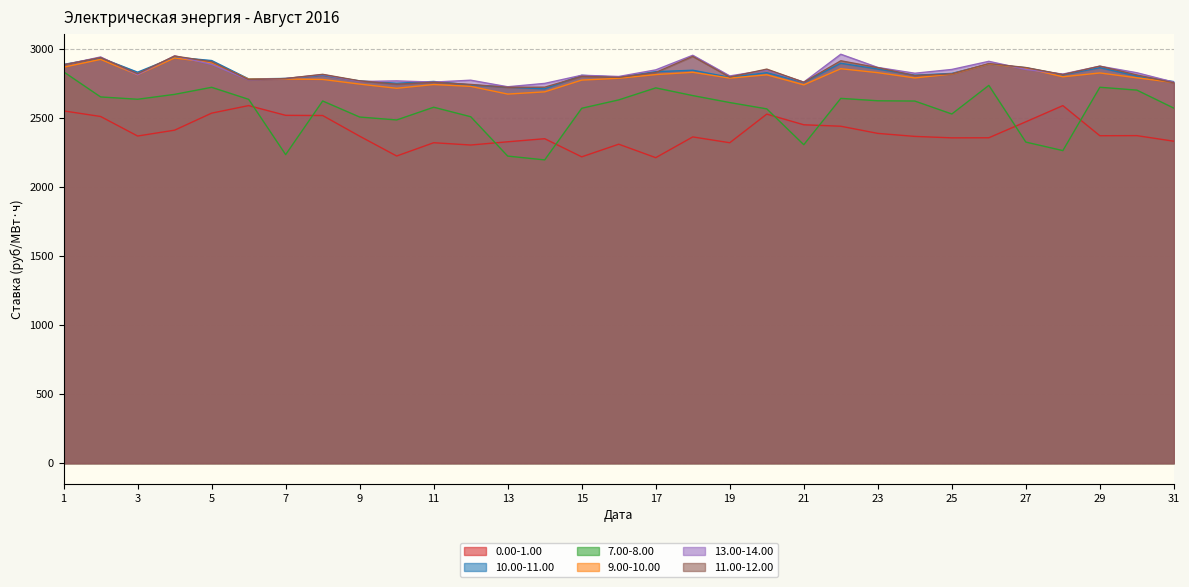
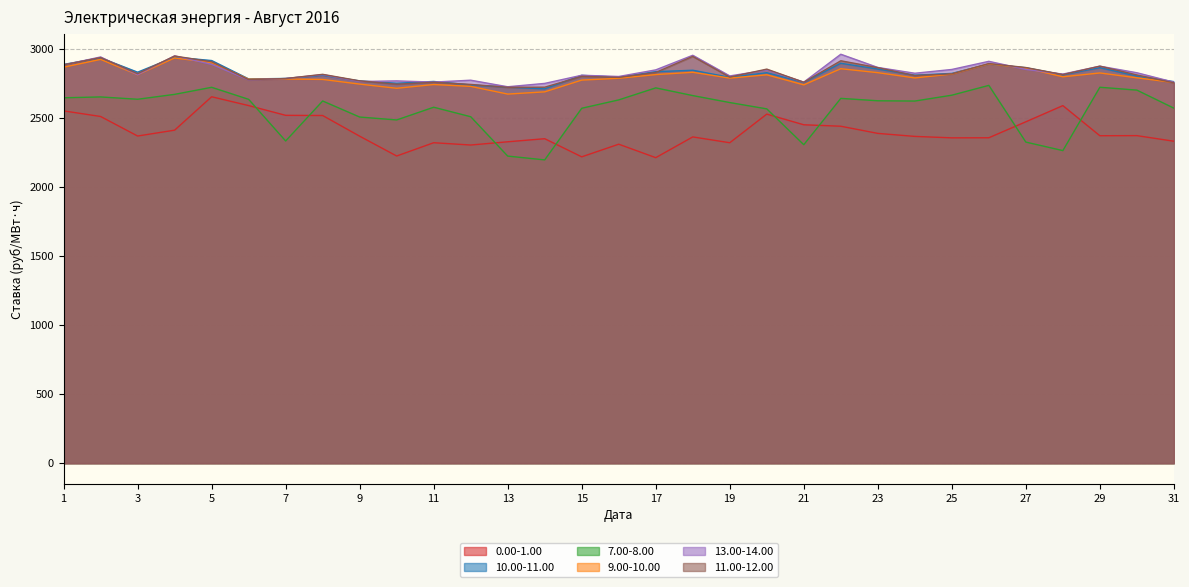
  {
    "0.00-1.00": {
      "1": 2550,
      "3": 2370,
-     "5": 2530,
+     "5": 2650,
      "7": 2520,
      "9": 2370,
      "11": 2320,
      "13": 2330,
      "15": 2220,
      "17": 2210,
      "19": 2320,
      "21": 2450,
      "23": 2390,
      "25": 2360,
      "27": 2470,
      "29": 2370,
      "31": 2330
    },
    "7.00-8.00": {
-     "1": 2830,
+     "1": 2650,
      "3": 2630,
      "5": 2720,
-     "7": 2230,
+     "7": 2330,
      "9": 2510,
      "11": 2580,
      "13": 2220,
      "15": 2570,
      "17": 2720,
      "19": 2610,
      "21": 2310,
      "23": 2620,
-     "25": 2530,
+     "25": 2660,
      "27": 2320,
      "29": 2720,
      "31": 2570
    },
    "9.00-10.00": {
      "9": 2740,
      "13": 2670,
      "15": 2770,
      "23": 2830,
      "29": 2830
    },
    "13.00-14.00": {
      "25": 2850
    }
  }
